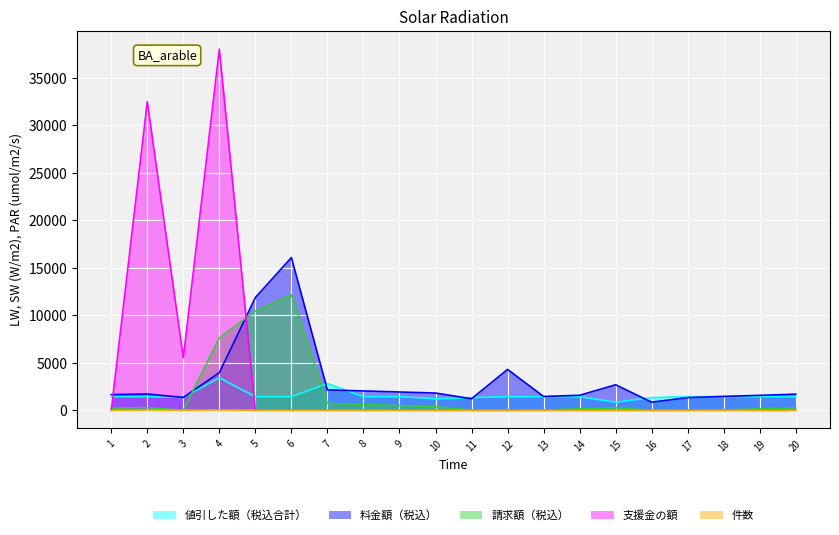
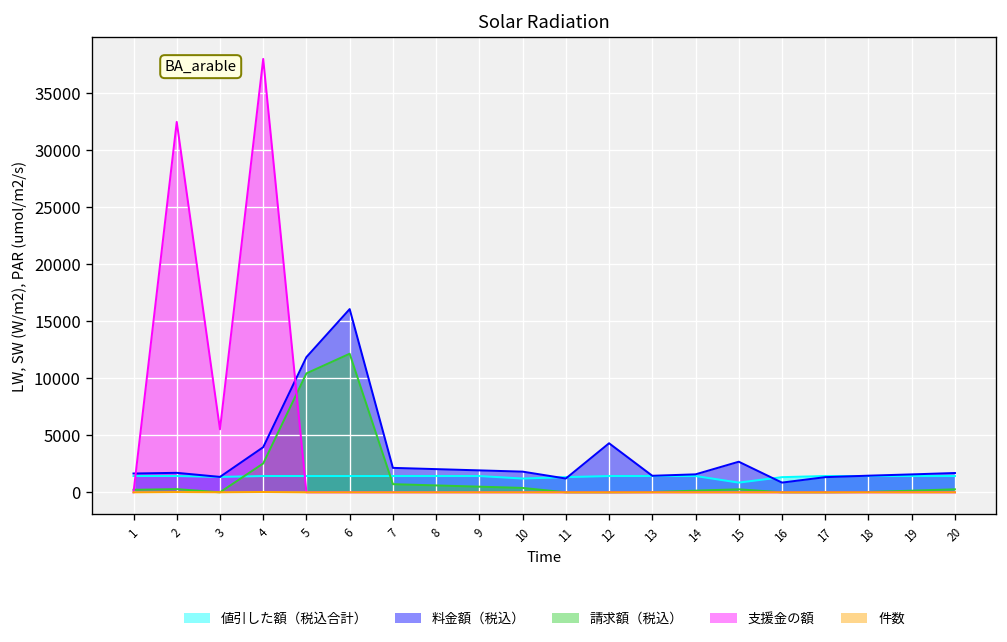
  {
    "値引した額（税込合計）": {
      "2": 1000,
-     "4": 3000,
+     "4": 1000,
      "5": 1000,
      "6": 1000,
-     "7": 3000,
+     "7": 1000,
      "8": 1000,
      "9": 1000,
      "10": 1000,
      "12": 1000,
      "15": 1000,
      "16": 1000
    },
    "料金額（税込）": {
      "2": 2000,
      "4": 4000,
      "5": 12000,
      "6": 16000,
      "7": 2000,
      "8": 2000,
      "9": 2000,
      "10": 2000,
      "12": 4000,
      "15": 3000,
      "16": 1000
    },
    "請求額（税込）": {
-     "4": 8000,
+     "4": 3000,
      "5": 10000,
      "6": 12000,
      "7": 1000,
      "8": 1000,
      "9": 0,
      "10": 0
    },
    "支援金の額": {
      "2": 33000,
      "3": 6000,
      "4": 38000
    },
    "件数": {
      "4": 0
    }
  }
